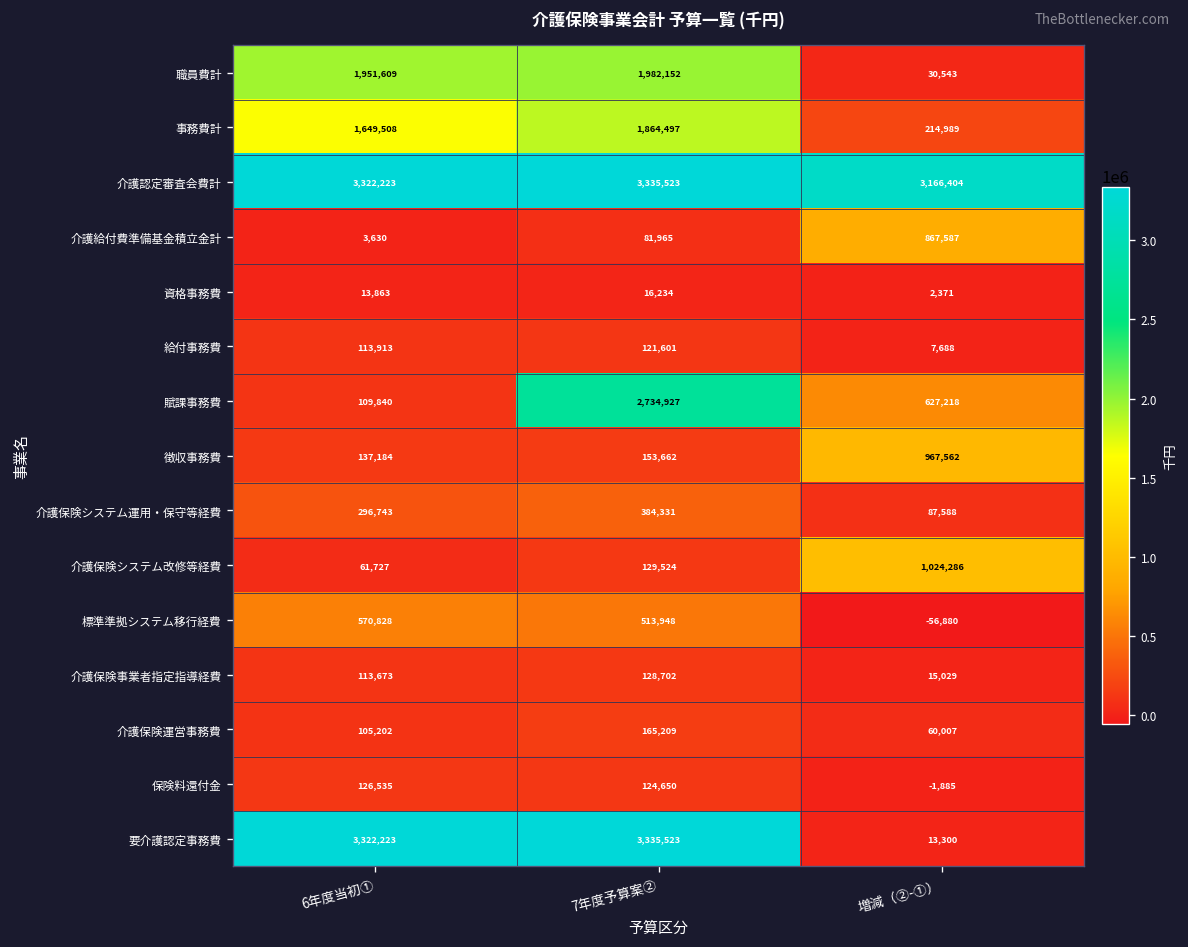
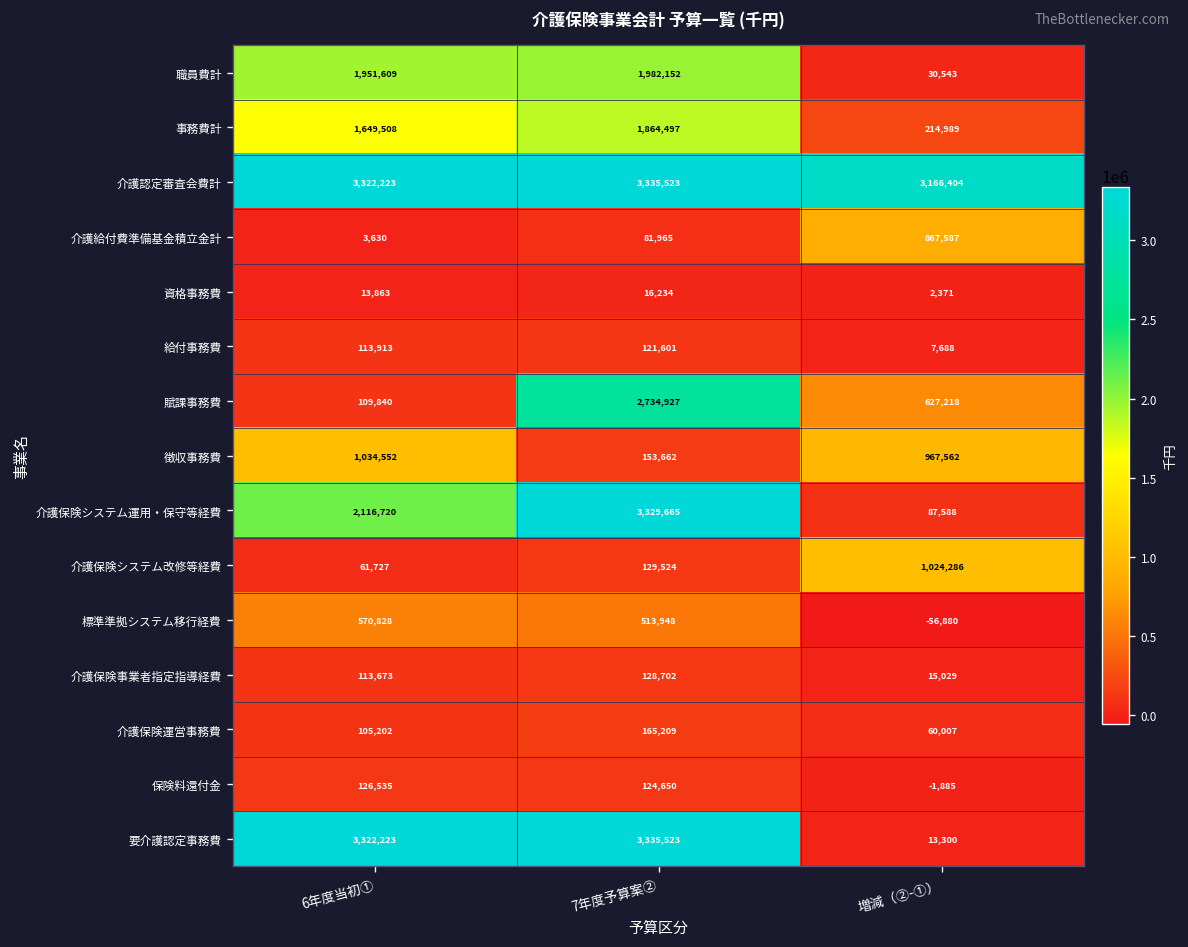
  {
    "職員費計": {
      "6年度当初①": "1,951,609",
      "7年度予算案②": "1,982,152",
      "増減（②-①）": "30,543"
    },
    "事務費計": {
      "6年度当初①": "1,649,508",
      "7年度予算案②": "1,864,497",
      "増減（②-①）": "214,989"
    },
    "介護認定審査会費計": {
      "6年度当初①": "3,322,223",
      "7年度予算案②": "3,335,523",
      "増減（②-①）": "3,166,404"
    },
    "介護給付費準備基金積立金計": {
      "6年度当初①": "3,630",
      "7年度予算案②": "81,965",
      "増減（②-①）": "867,587"
    },
    "資格事務費": {
      "6年度当初①": "13,863",
      "7年度予算案②": "16,234",
      "増減（②-①）": "2,371"
    },
    "給付事務費": {
      "6年度当初①": "113,913",
      "7年度予算案②": "121,601",
      "増減（②-①）": "7,688"
    },
    "賦課事務費": {
      "6年度当初①": "109,840",
      "7年度予算案②": "2,734,927",
      "増減（②-①）": "627,218"
    },
    "徴収事務費": {
-     "6年度当初①": "137,184",
+     "6年度当初①": "1,034,552",
      "7年度予算案②": "153,662",
      "増減（②-①）": "967,562"
    },
    "介護保険システム運用・保守等経費": {
-     "6年度当初①": "296,743",
-     "7年度予算案②": "384,331",
+     "6年度当初①": "2,116,720",
+     "7年度予算案②": "3,329,665",
      "増減（②-①）": "87,588"
    },
    "介護保険システム改修等経費": {
      "6年度当初①": "61,727",
      "7年度予算案②": "129,524",
      "増減（②-①）": "1,024,286"
    },
    "標準準拠システム移行経費": {
      "6年度当初①": "570,828",
      "7年度予算案②": "513,948",
      "増減（②-①）": "-56,880"
    },
    "介護保険事業者指定指導経費": {
      "6年度当初①": "113,673",
      "7年度予算案②": "128,702",
      "増減（②-①）": "15,029"
    },
    "介護保険運営事務費": {
      "6年度当初①": "105,202",
      "7年度予算案②": "165,209",
      "増減（②-①）": "60,007"
    },
    "保険料還付金": {
      "6年度当初①": "126,535",
      "7年度予算案②": "124,650",
      "増減（②-①）": "-1,885"
    },
    "要介護認定事務費": {
      "6年度当初①": "3,322,223",
      "7年度予算案②": "3,335,523",
      "増減（②-①）": "13,300"
    }
  }
